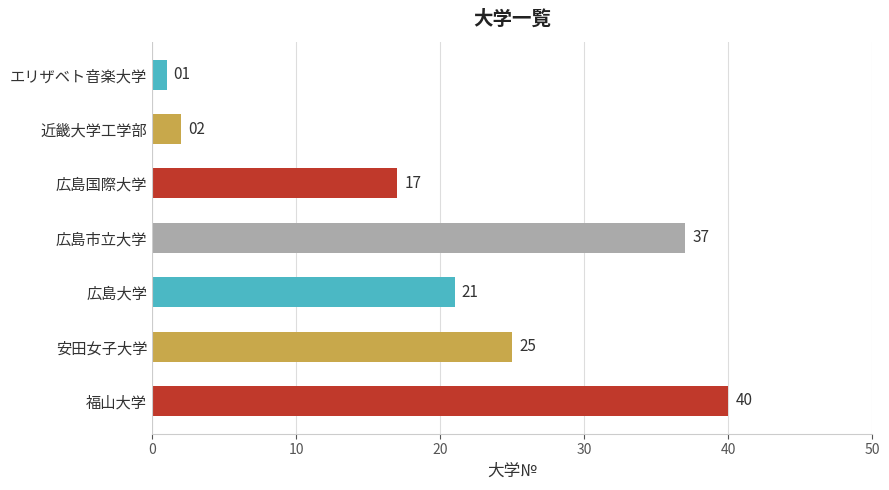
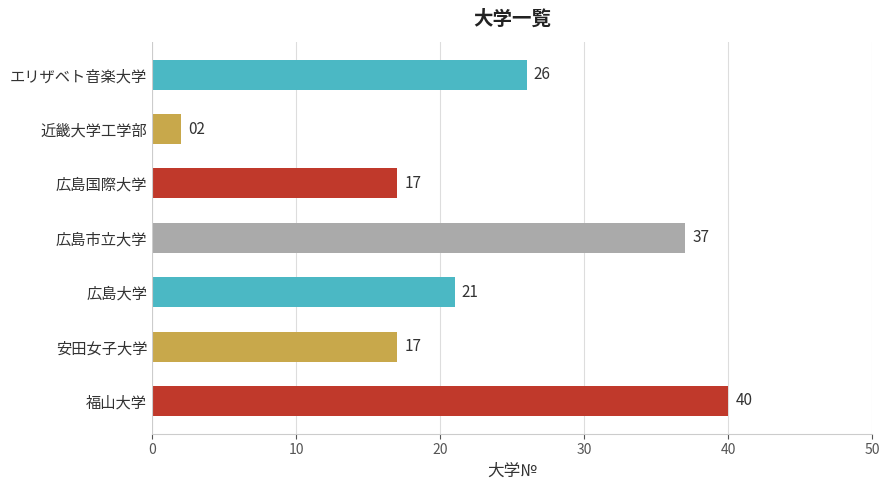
  {
-   "エリザベト音楽大学": "01",
+   "エリザベト音楽大学": "26",
    "近畿大学工学部": "02",
    "広島国際大学": "17",
    "広島市立大学": "37",
    "広島大学": "21",
-   "安田女子大学": "25",
+   "安田女子大学": "17",
    "福山大学": "40"
  }
